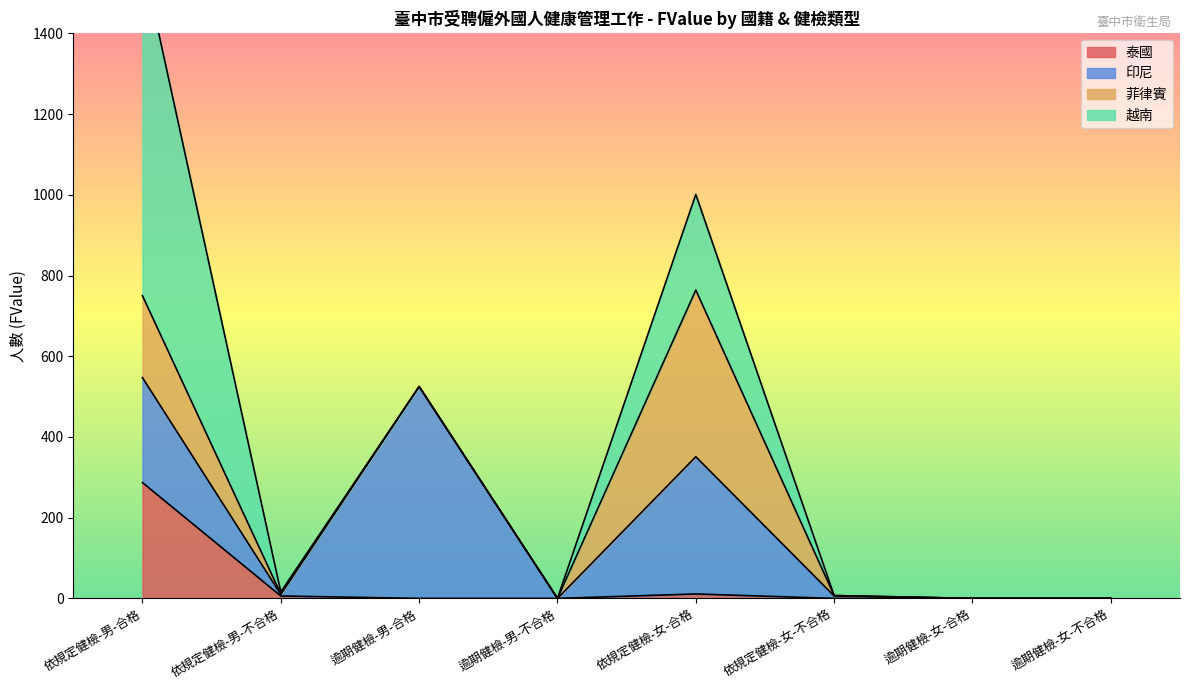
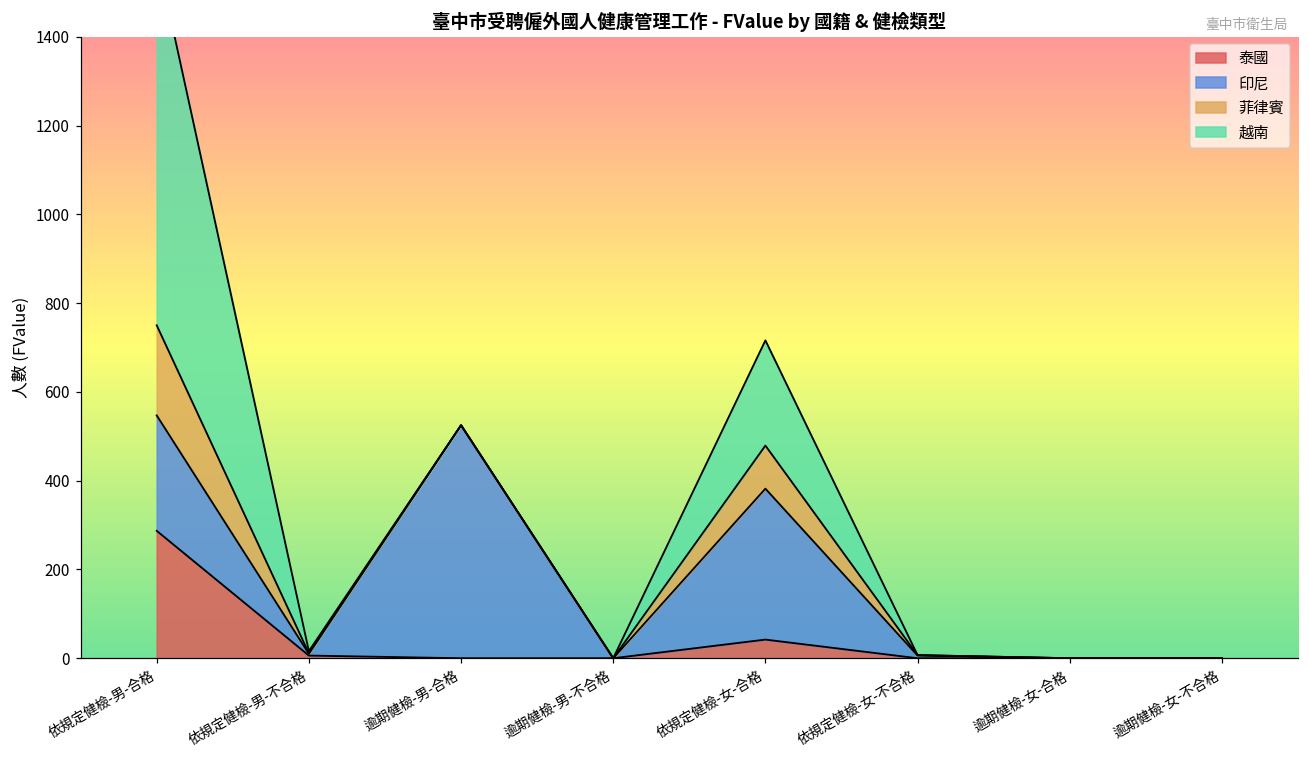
  {
    "泰國": {
      "依規定健檢-男-合格": 290,
      "逾期健檢-男-合格": 0,
-     "依規定健檢-女-合格": 10
+     "依規定健檢-女-合格": 40
    },
    "印尼": {
      "依規定健檢-男-合格": 260,
      "依規定健檢-女-合格": 340
    },
    "菲律賓": {
      "依規定健檢-男-合格": 200,
-     "依規定健檢-女-合格": 410
+     "依規定健檢-女-合格": 100
    },
    "越南": {
      "依規定健檢-女-合格": 240
    }
  }
